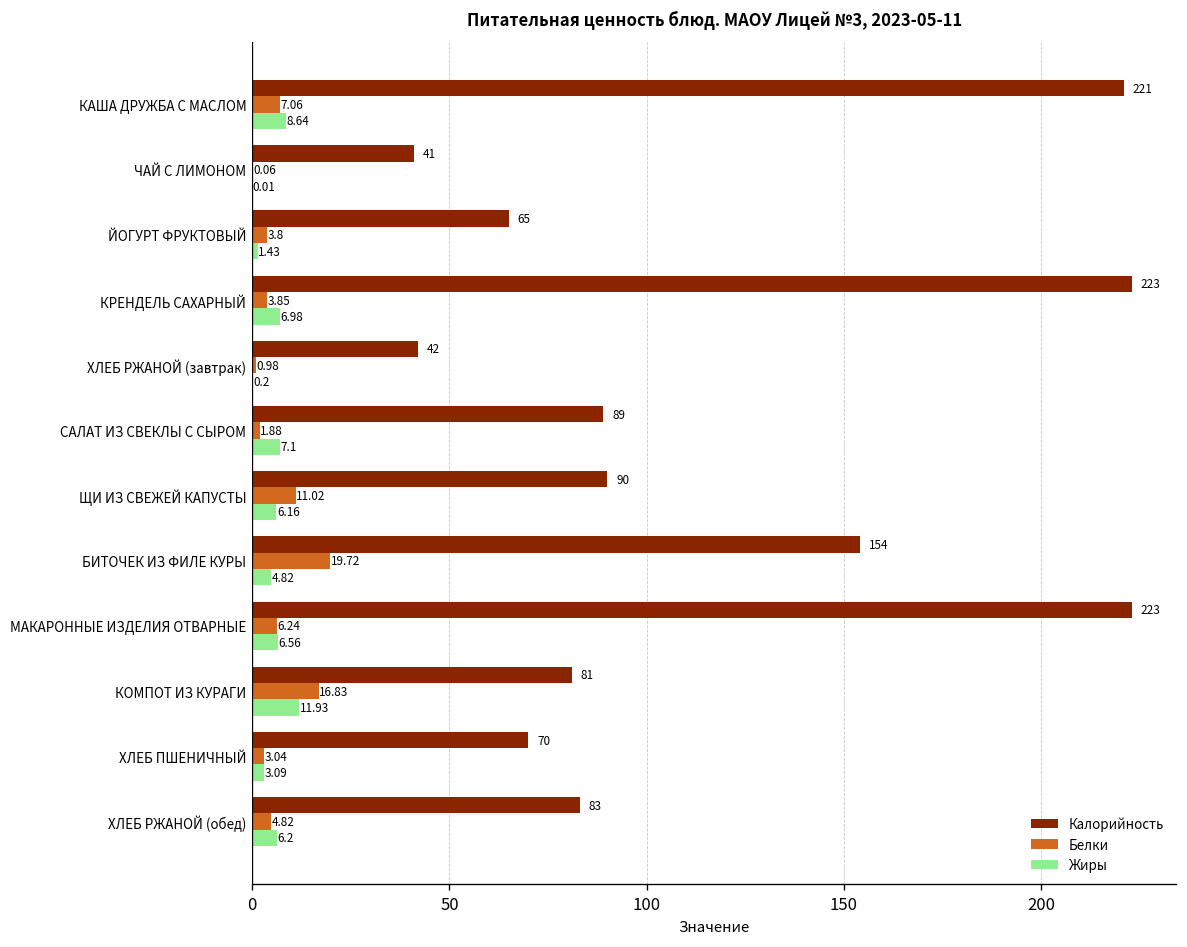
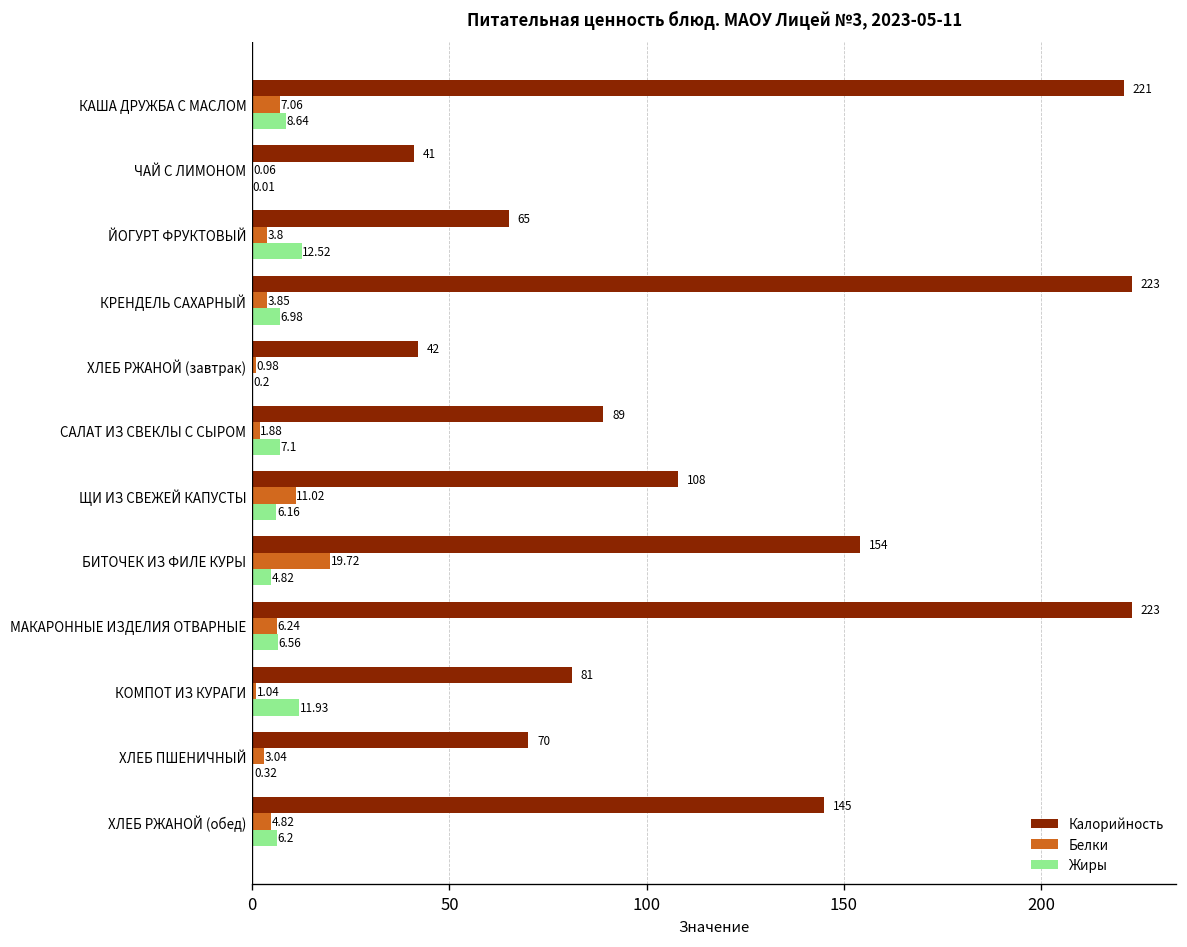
  {
    "Калорийность": {
      "КАША ДРУЖБА С МАСЛОМ": 221,
      "ЧАЙ С ЛИМОНОМ": 41,
      "ЙОГУРТ ФРУКТОВЫЙ": 65,
      "КРЕНДЕЛЬ САХАРНЫЙ": 223,
      "ХЛЕБ РЖАНОЙ (завтрак)": 42,
      "САЛАТ ИЗ СВЕКЛЫ С СЫРОМ": 89,
-     "ЩИ ИЗ СВЕЖЕЙ КАПУСТЫ": 90,
+     "ЩИ ИЗ СВЕЖЕЙ КАПУСТЫ": 108,
      "БИТОЧЕК ИЗ ФИЛЕ КУРЫ": 154,
      "МАКАРОННЫЕ ИЗДЕЛИЯ ОТВАРНЫЕ": 223,
      "КОМПОТ ИЗ КУРАГИ": 81,
      "ХЛЕБ ПШЕНИЧНЫЙ": 70,
-     "ХЛЕБ РЖАНОЙ (обед)": 83
+     "ХЛЕБ РЖАНОЙ (обед)": 145
    },
    "Белки": {
      "КАША ДРУЖБА С МАСЛОМ": 7.06,
      "ЧАЙ С ЛИМОНОМ": 0.06,
      "ЙОГУРТ ФРУКТОВЫЙ": 3.8,
      "КРЕНДЕЛЬ САХАРНЫЙ": 3.85,
      "ХЛЕБ РЖАНОЙ (завтрак)": 0.98,
      "САЛАТ ИЗ СВЕКЛЫ С СЫРОМ": 1.88,
      "ЩИ ИЗ СВЕЖЕЙ КАПУСТЫ": 11.02,
      "БИТОЧЕК ИЗ ФИЛЕ КУРЫ": 19.72,
      "МАКАРОННЫЕ ИЗДЕЛИЯ ОТВАРНЫЕ": 6.24,
-     "КОМПОТ ИЗ КУРАГИ": 16.83,
+     "КОМПОТ ИЗ КУРАГИ": 1.04,
      "ХЛЕБ ПШЕНИЧНЫЙ": 3.04,
      "ХЛЕБ РЖАНОЙ (обед)": 4.82
    },
    "Жиры": {
      "КАША ДРУЖБА С МАСЛОМ": 8.64,
      "ЧАЙ С ЛИМОНОМ": 0.01,
-     "ЙОГУРТ ФРУКТОВЫЙ": 1.43,
+     "ЙОГУРТ ФРУКТОВЫЙ": 12.52,
      "КРЕНДЕЛЬ САХАРНЫЙ": 6.98,
      "ХЛЕБ РЖАНОЙ (завтрак)": 0.2,
      "САЛАТ ИЗ СВЕКЛЫ С СЫРОМ": 7.1,
      "ЩИ ИЗ СВЕЖЕЙ КАПУСТЫ": 6.16,
      "БИТОЧЕК ИЗ ФИЛЕ КУРЫ": 4.82,
      "МАКАРОННЫЕ ИЗДЕЛИЯ ОТВАРНЫЕ": 6.56,
      "КОМПОТ ИЗ КУРАГИ": 11.93,
-     "ХЛЕБ ПШЕНИЧНЫЙ": 3.09,
+     "ХЛЕБ ПШЕНИЧНЫЙ": 0.32,
      "ХЛЕБ РЖАНОЙ (обед)": 6.2
    }
  }
